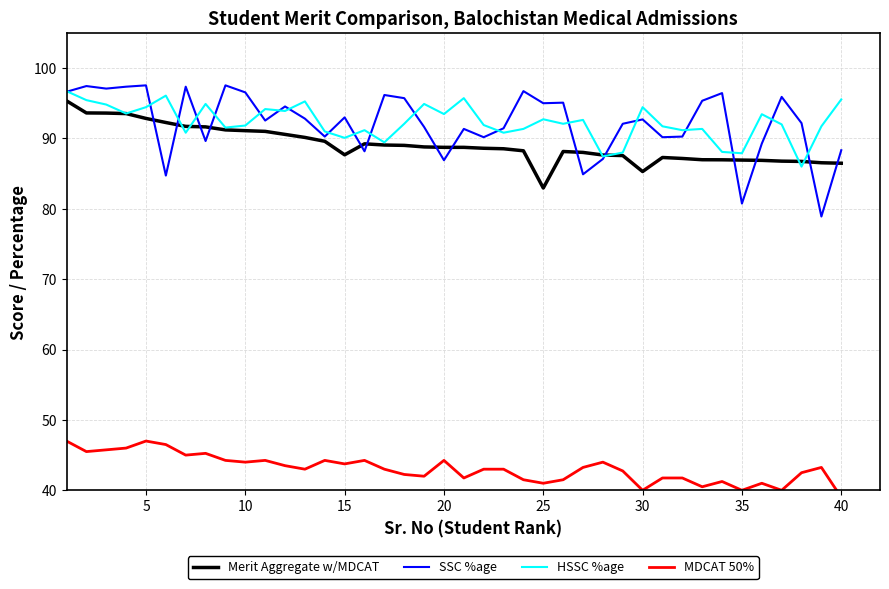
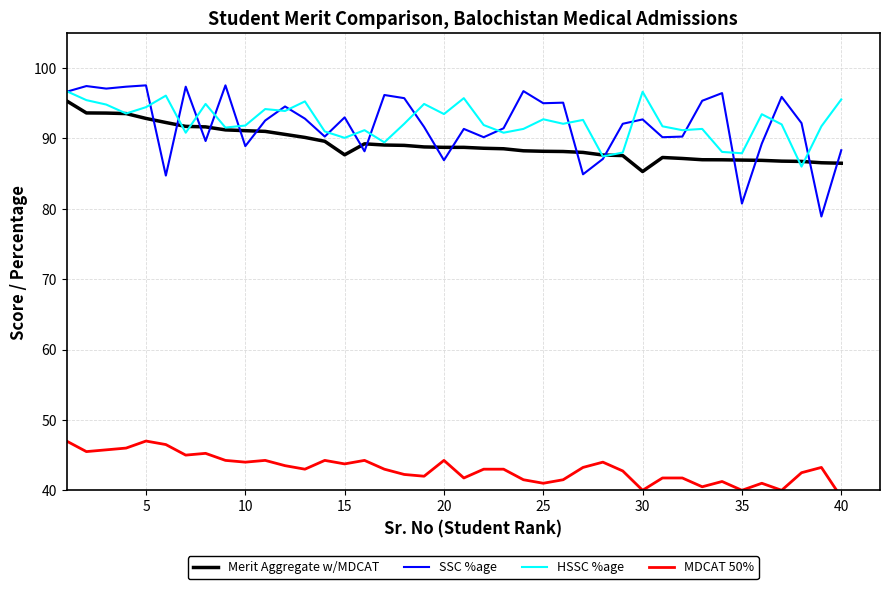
  {
    "Merit Aggregate w/MDCAT": {
      "5": 93,
      "10": 91,
      "15": 88,
      "20": 89,
-     "25": 83,
+     "25": 88,
      "30": 85,
      "35": 87,
      "40": 86
    },
    "SSC %age": {
      "5": 98,
-     "10": 97,
+     "10": 89,
      "15": 93,
      "20": 87,
      "25": 95,
      "30": 93,
      "35": 81,
      "40": 88
    },
    "HSSC %age": {
      "5": 94,
      "10": 92,
      "15": 90,
      "20": 93,
      "25": 93,
-     "30": 94,
+     "30": 97,
      "35": 88,
      "40": 96
    },
    "MDCAT 50%": {
      "5": 47,
      "10": 44,
      "15": 44,
      "20": 44,
      "25": 41,
      "30": 40,
      "35": 40
    }
  }
